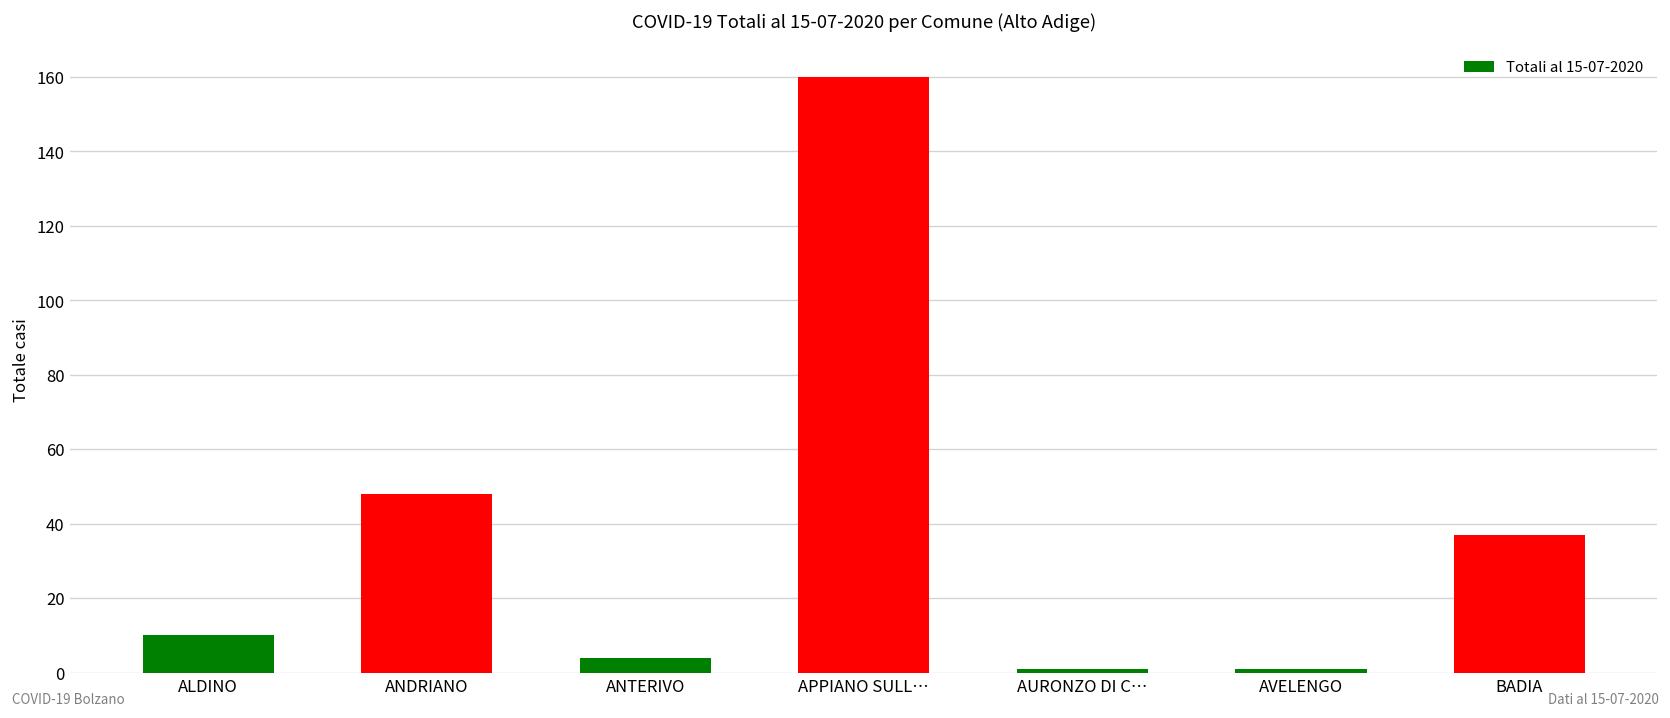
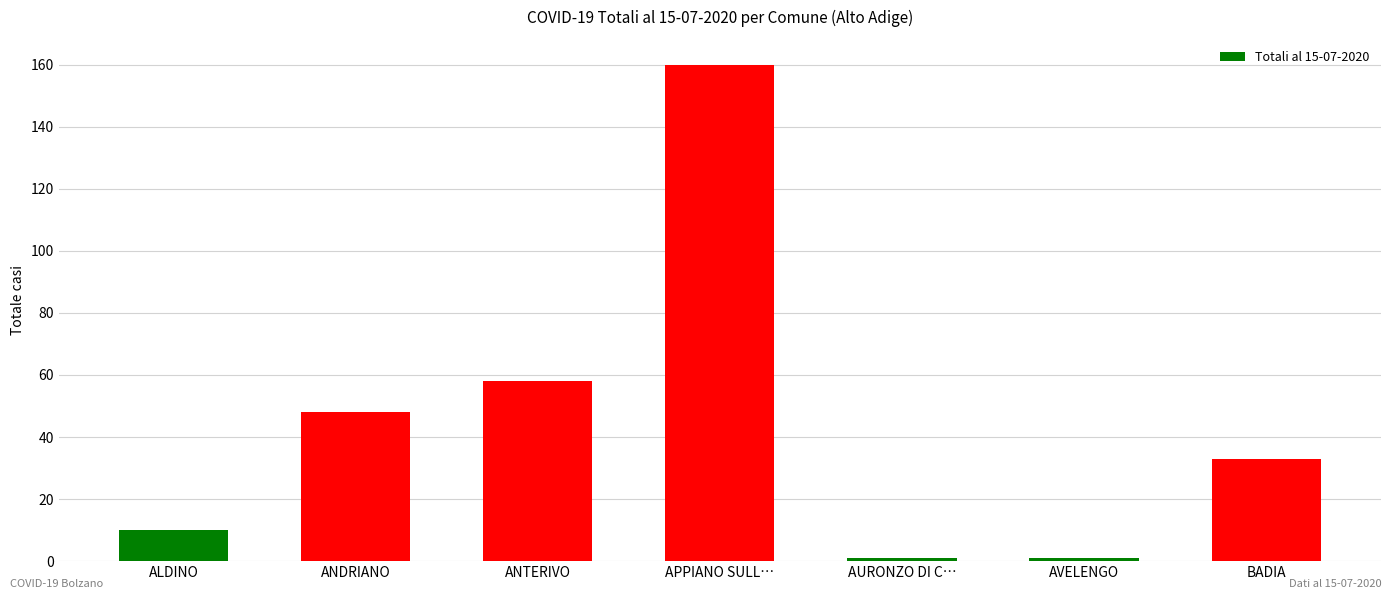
  {
    "ALDINO": 10,
    "ANDRIANO": 48,
-   "ANTERIVO": 4,
+   "ANTERIVO": 58,
    "APPIANO SULL…": 160,
    "AURONZO DI C…": 1,
    "AVELENGO": 1,
-   "BADIA": 37
+   "BADIA": 33
  }
